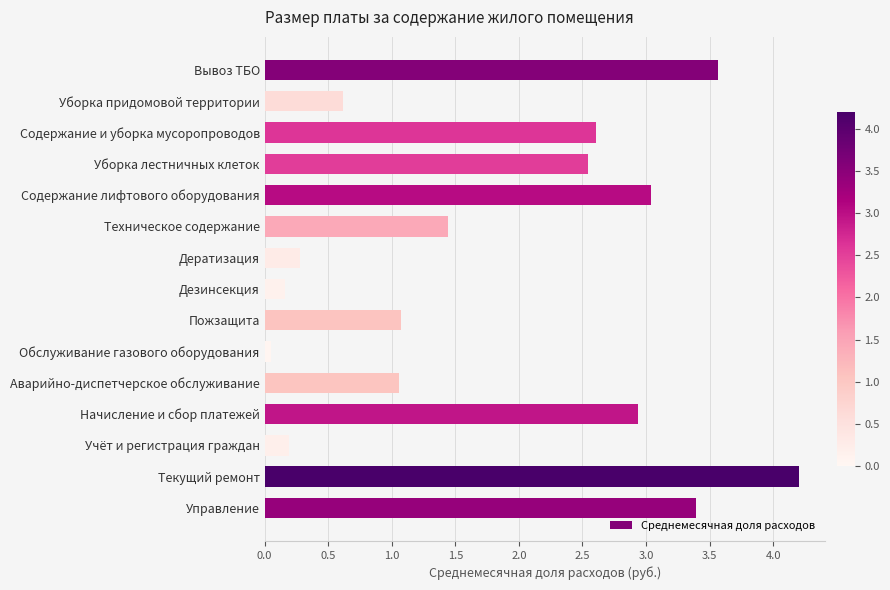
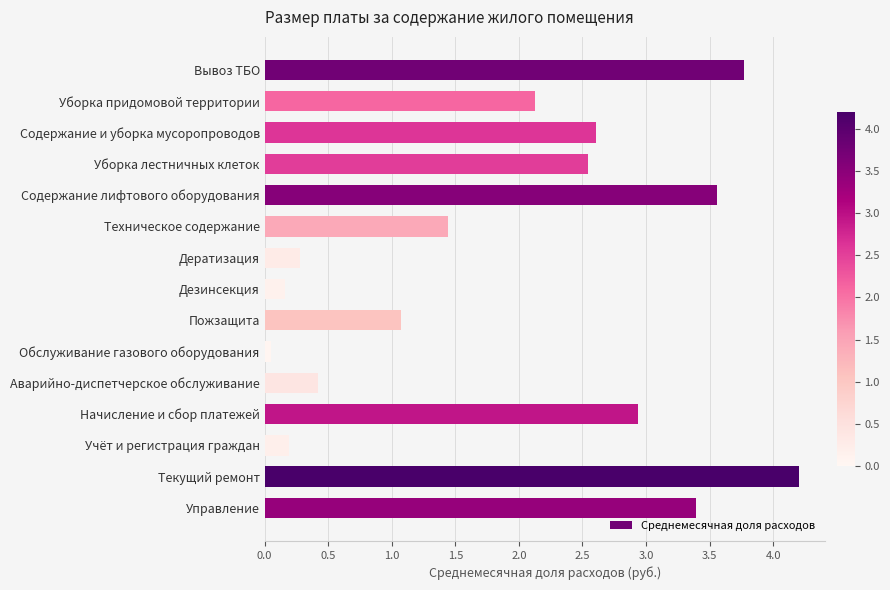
  {
-   "Вывоз ТБО": 3.57,
-   "Уборка придомовой территории": 0.62,
+   "Вывоз ТБО": 3.77,
+   "Уборка придомовой территории": 2.13,
    "Содержание и уборка мусоропроводов": 2.61,
    "Уборка лестничных клеток": 2.54,
-   "Содержание лифтового оборудования": 3.04,
+   "Содержание лифтового оборудования": 3.56,
    "Техническое содержание": 1.44,
    "Дератизация": 0.28,
    "Дезинсекция": 0.16,
    "Пожзащита": 1.07,
    "Обслуживание газового оборудования": 0.05,
-   "Аварийно-диспетчерское обслуживание": 1.06,
+   "Аварийно-диспетчерское обслуживание": 0.42,
    "Начисление и сбор платежей": 2.94,
    "Учёт и регистрация граждан": 0.19,
    "Текущий ремонт": 4.20,
    "Управление": 3.39
  }
